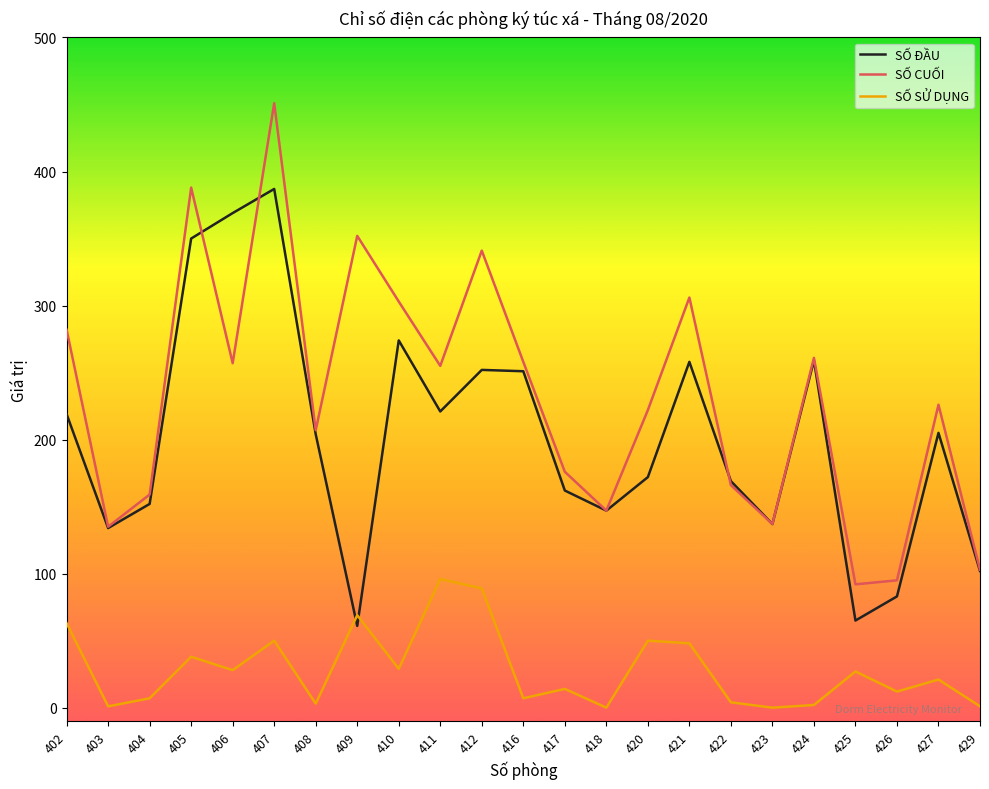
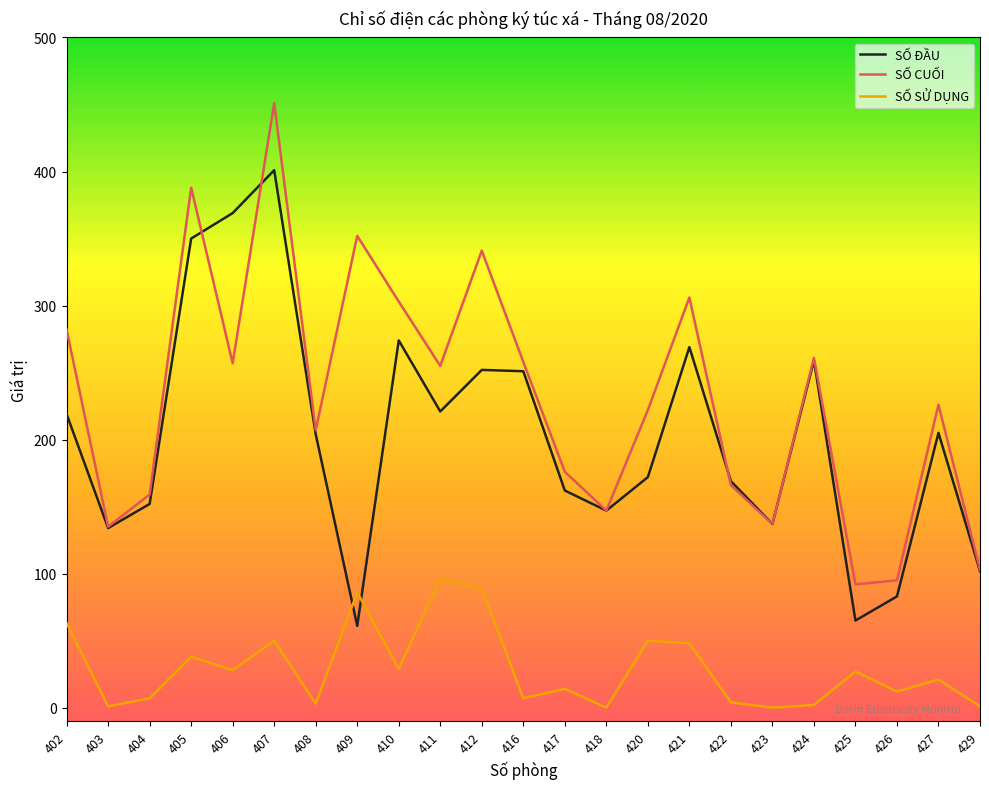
  {
    "SỐ ĐẦU": {
      "402": 219,
      "404": 152,
      "405": 350,
      "406": 369,
-     "407": 387,
+     "407": 401,
      "408": 204,
      "409": 61,
      "410": 274,
      "411": 221,
      "412": 252,
      "416": 251,
      "417": 162,
      "420": 172,
-     "421": 258,
+     "421": 269,
      "422": 169,
      "424": 259,
      "425": 65,
      "426": 83,
      "427": 205
    },
    "SỐ CUỐI": {
      "402": 282,
      "404": 159,
      "405": 388,
      "406": 257,
      "407": 451,
      "408": 207,
      "409": 352,
      "410": 303,
      "411": 255,
      "412": 341,
      "416": 258,
      "417": 176,
      "420": 222,
      "421": 306,
      "422": 166,
      "424": 261,
      "425": 92,
      "426": 95,
      "427": 226
    },
    "SỐ SỬ DỤNG": {
      "402": 63,
      "403": 1,
      "404": 7,
      "405": 38,
      "406": 28,
      "407": 50,
      "408": 3,
-     "409": 69,
+     "409": 86,
      "410": 29,
      "411": 96,
      "412": 89,
      "416": 7,
      "417": 14,
      "418": 0,
      "420": 50,
      "421": 48,
      "422": 4,
      "423": 0,
      "424": 2,
      "425": 27,
      "426": 12,
      "427": 21,
      "429": 1
    }
  }
